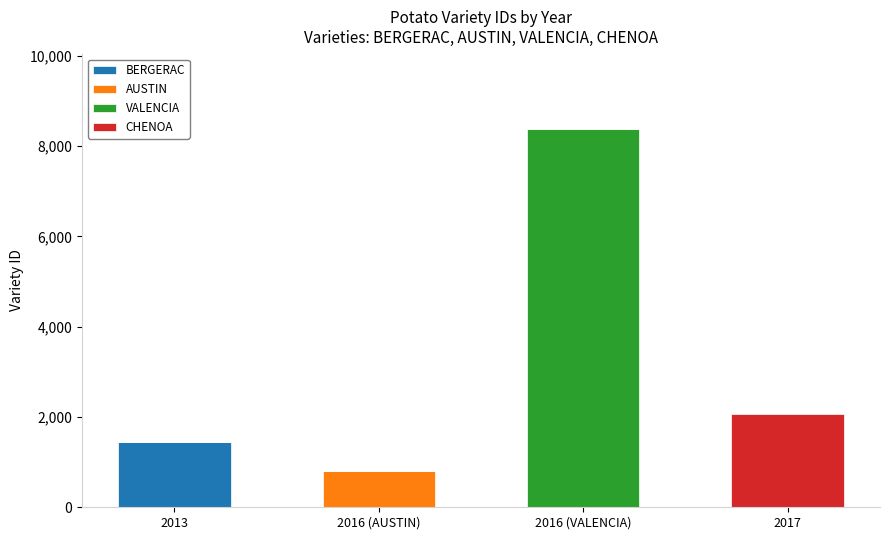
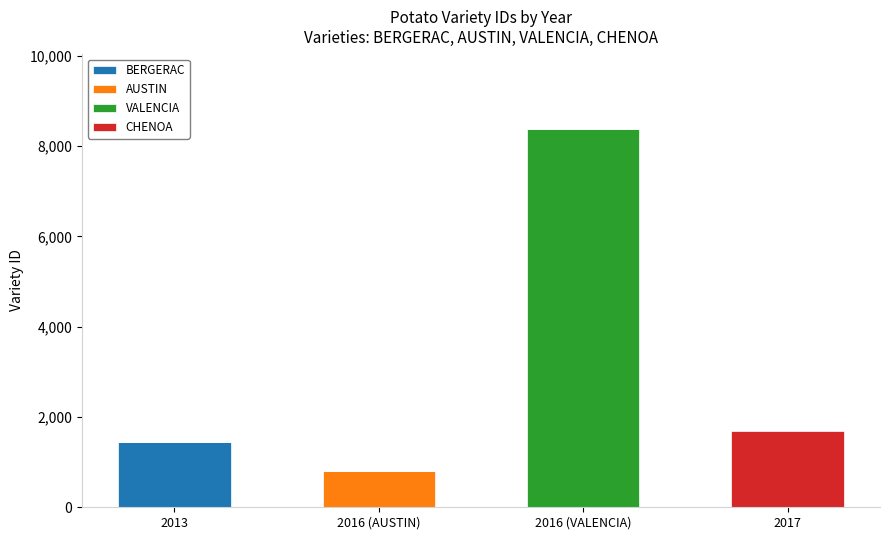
  {
    "BERGERAC": {
      "2013": "1,400",
      "2016 (AUSTIN)": "0",
      "2016 (VALENCIA)": "0",
      "2017": "0"
    },
    "CHENOA": {
-     "2017": "2,100"
+     "2017": "1,700"
    }
  }
